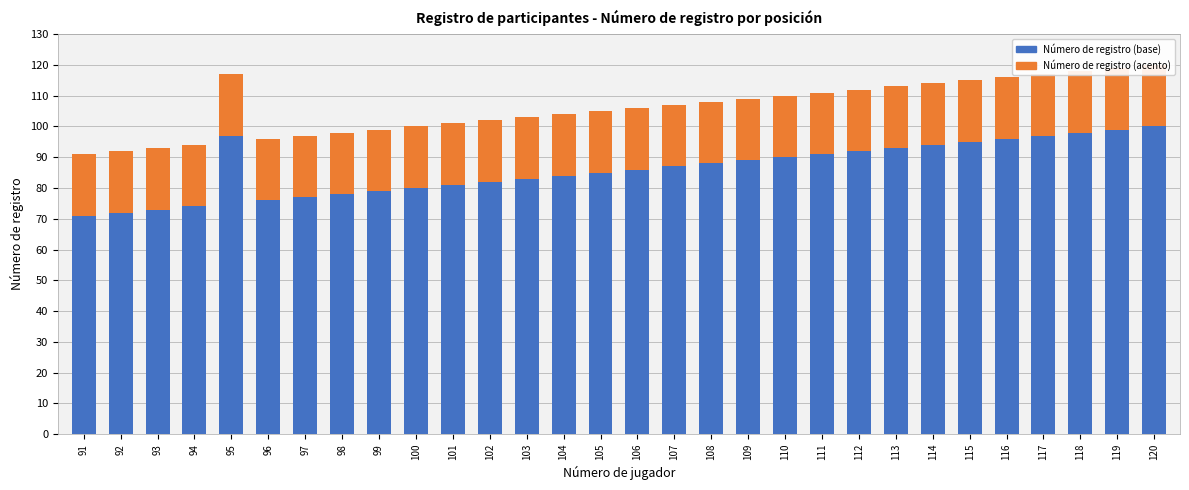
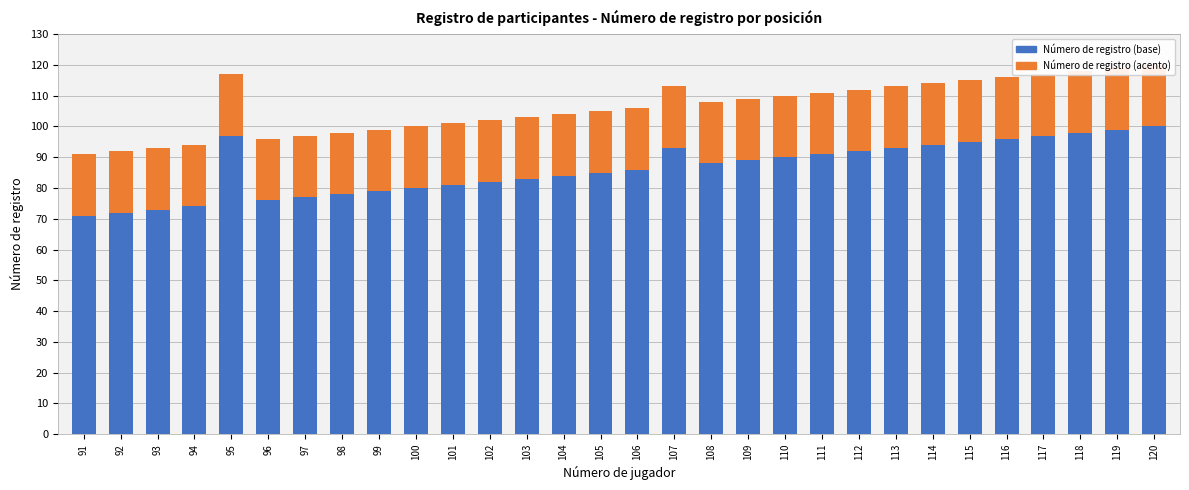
  {
    "Número de registro (base)": {
      "91": 71,
      "92": 72,
      "93": 73,
      "94": 74,
      "95": 97,
      "96": 76,
      "97": 77,
      "98": 78,
      "99": 79,
      "100": 80,
      "101": 81,
      "102": 82,
      "103": 83,
      "104": 84,
      "105": 85,
      "106": 86,
-     "107": 87,
+     "107": 93,
      "108": 88,
      "109": 89,
      "110": 90,
      "111": 91,
      "112": 92,
      "113": 93,
      "114": 94,
      "115": 95,
      "116": 96,
      "117": 97,
      "118": 98,
      "119": 99,
      "120": 100
    }
  }
